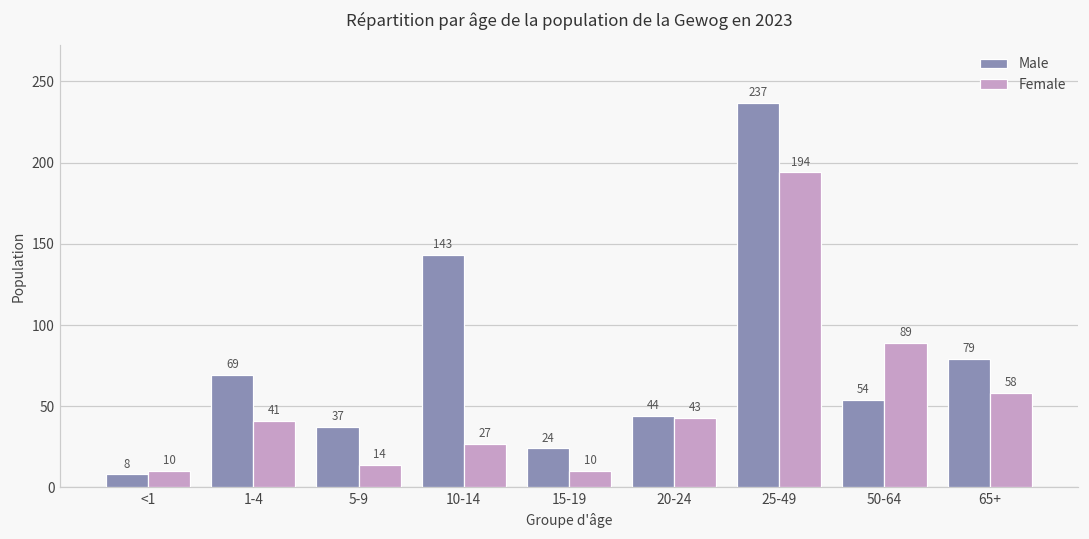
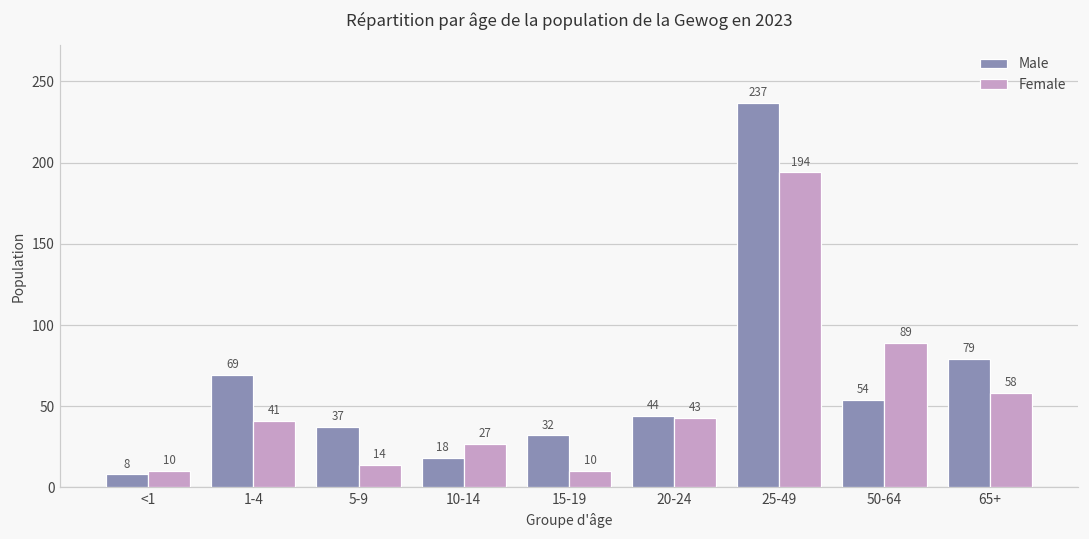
  {
    "Male": {
      "<1": 8,
      "1-4": 69,
      "5-9": 37,
-     "10-14": 143,
-     "15-19": 24,
+     "10-14": 18,
+     "15-19": 32,
      "20-24": 44,
      "25-49": 237,
      "50-64": 54,
      "65+": 79
    },
    "Female": {
      "<1": 10,
      "1-4": 41,
      "5-9": 14,
      "10-14": 27,
      "15-19": 10,
      "20-24": 43,
      "25-49": 194,
      "50-64": 89,
      "65+": 58
    }
  }
